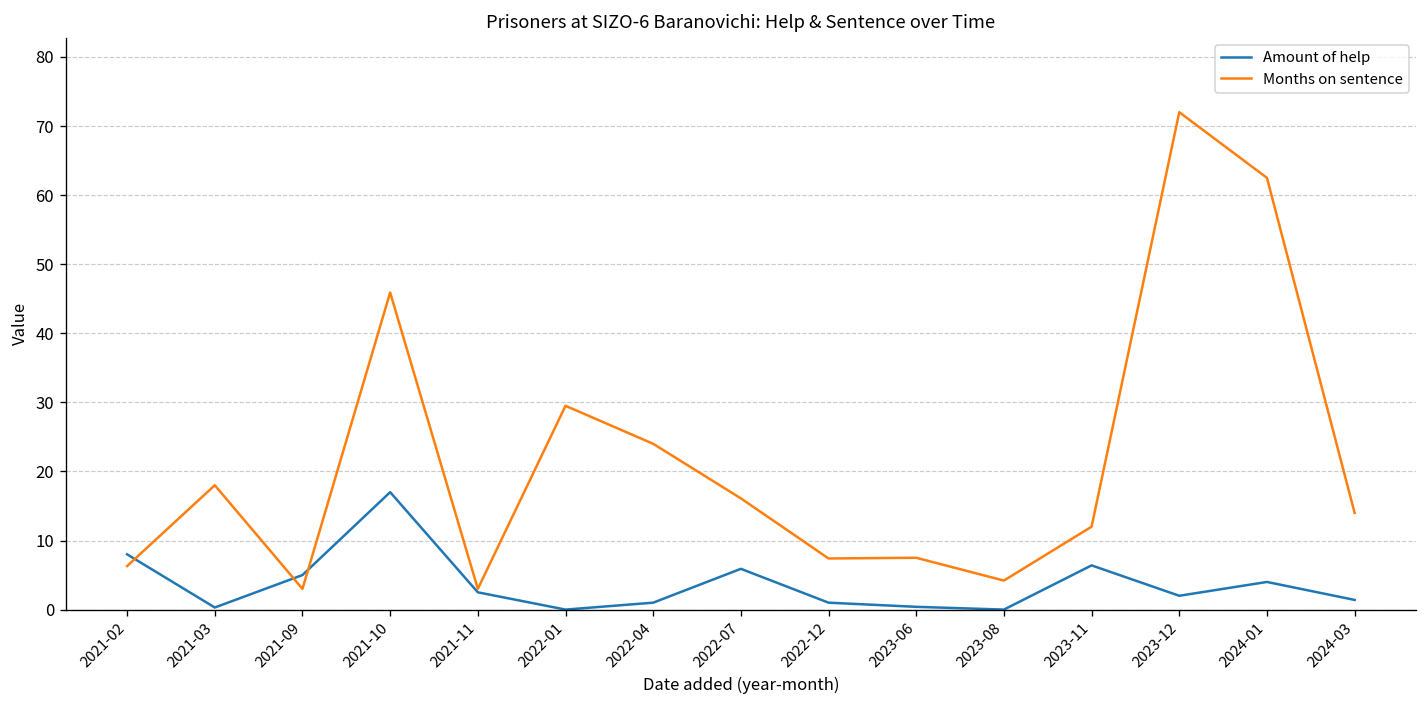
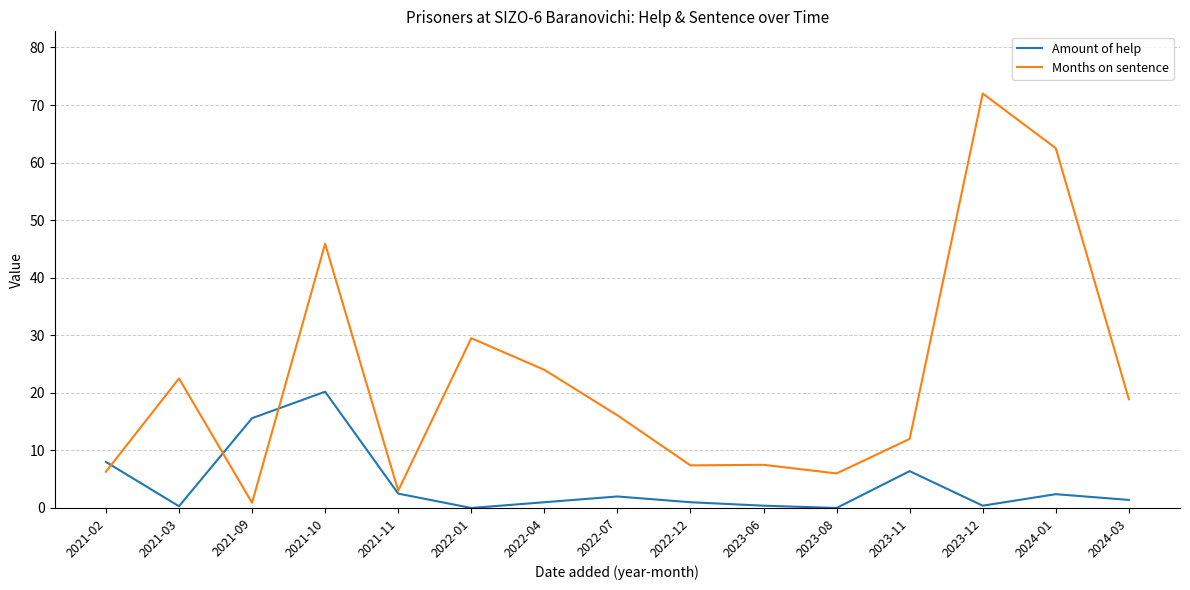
  {
    "Amount of help": {
      "2021-02": 8,
      "2021-03": 0,
-     "2021-09": 5,
-     "2021-10": 17,
+     "2021-09": 16,
+     "2021-10": 20,
      "2021-11": 3,
      "2022-01": 0,
      "2022-04": 1,
-     "2022-07": 6,
+     "2022-07": 2,
      "2022-12": 1,
      "2023-06": 0,
      "2023-08": 0,
      "2023-11": 6,
-     "2023-12": 2,
-     "2024-01": 4,
+     "2023-12": 0,
+     "2024-01": 2,
      "2024-03": 1
    },
    "Months on sentence": {
      "2021-02": 6,
-     "2021-03": 18,
-     "2021-09": 3,
+     "2021-03": 23,
+     "2021-09": 1,
      "2021-10": 46,
      "2021-11": 3,
      "2022-01": 30,
      "2022-04": 24,
      "2022-07": 16,
      "2022-12": 7,
      "2023-06": 8,
-     "2023-08": 4,
+     "2023-08": 6,
      "2023-11": 12,
      "2023-12": 72,
      "2024-01": 63,
-     "2024-03": 14
+     "2024-03": 19
    }
  }
